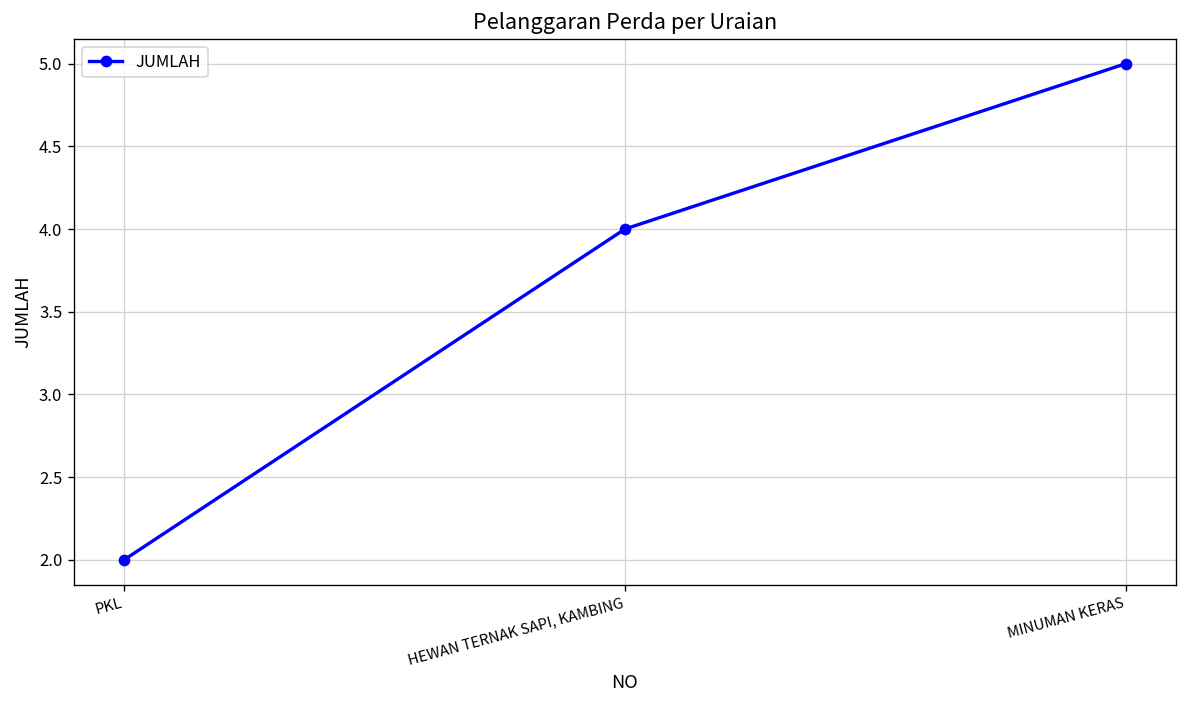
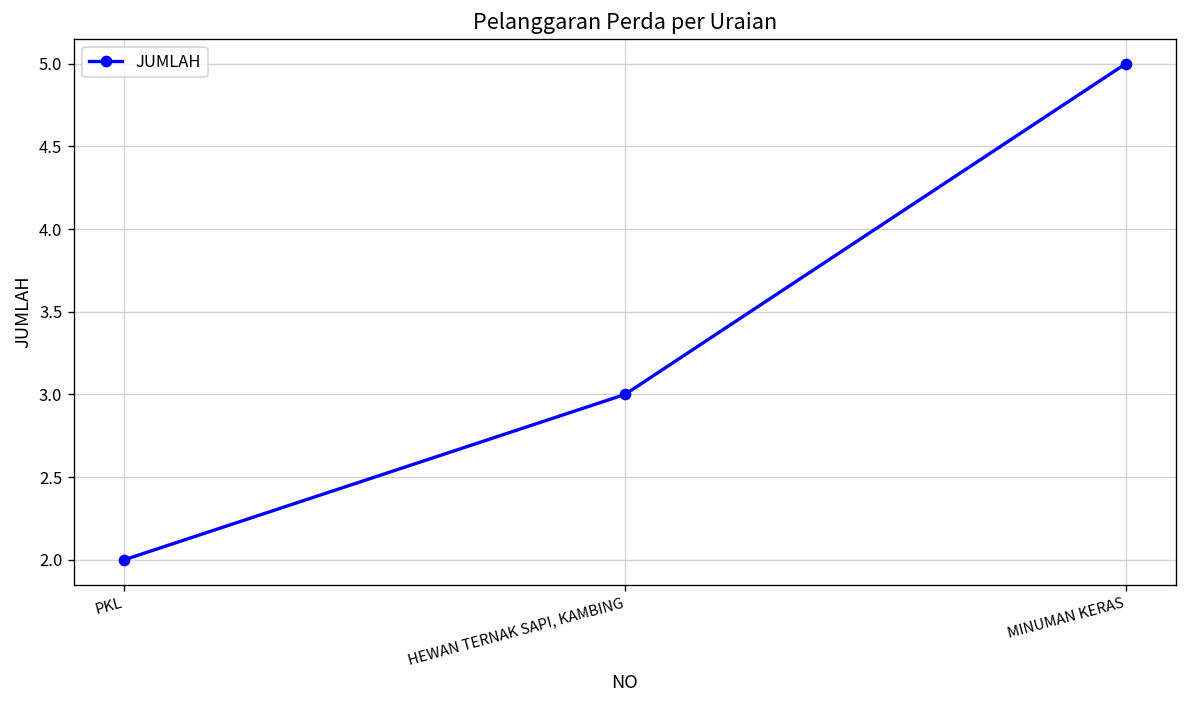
  {
    "PKL": 2,
-   "HEWAN TERNAK SAPI, KAMBING": 4,
+   "HEWAN TERNAK SAPI, KAMBING": 3,
    "MINUMAN KERAS": 5
  }
